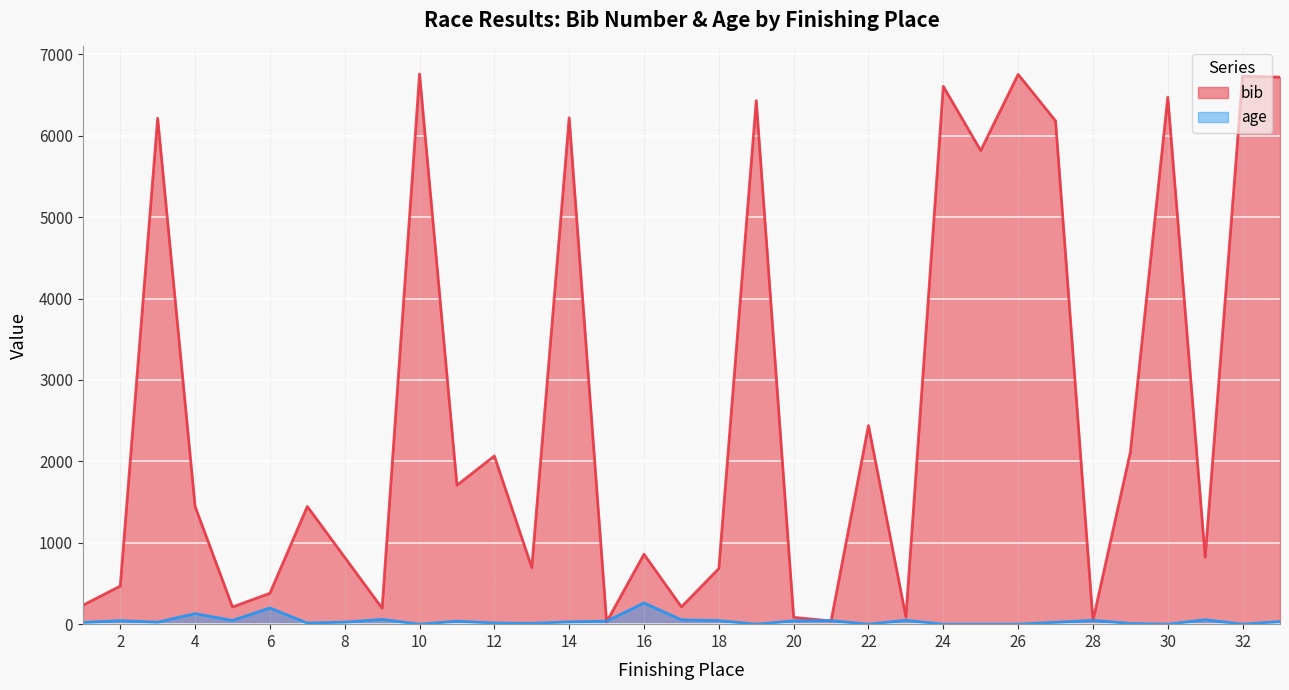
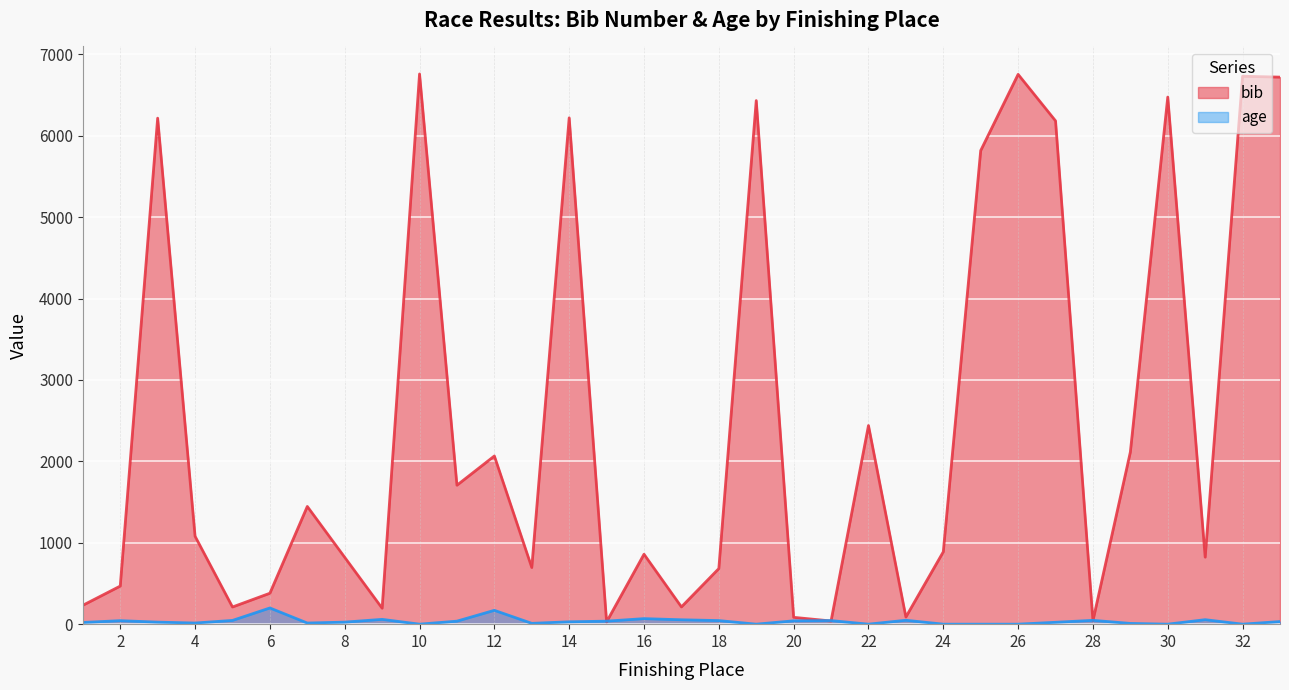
  {
    "bib": {
      "2": 500,
-     "4": 1400,
+     "4": 1100,
      "6": 400,
      "8": 800,
      "10": 6800,
      "12": 2100,
      "14": 6200,
      "16": 900,
      "18": 700,
      "20": 100,
      "22": 2400,
-     "24": 6600,
+     "24": 900,
      "26": 6800,
      "30": 6500
    },
    "age": {
      "2": 0,
-     "4": 100,
+     "4": 0,
      "6": 200,
      "8": 0,
      "10": 0,
-     "12": 0,
+     "12": 200,
      "14": 0,
-     "16": 300,
+     "16": 100,
      "18": 0,
      "20": 0,
      "22": 0,
      "24": 0,
      "26": 0,
      "30": 0,
      "32": 0
    }
  }
